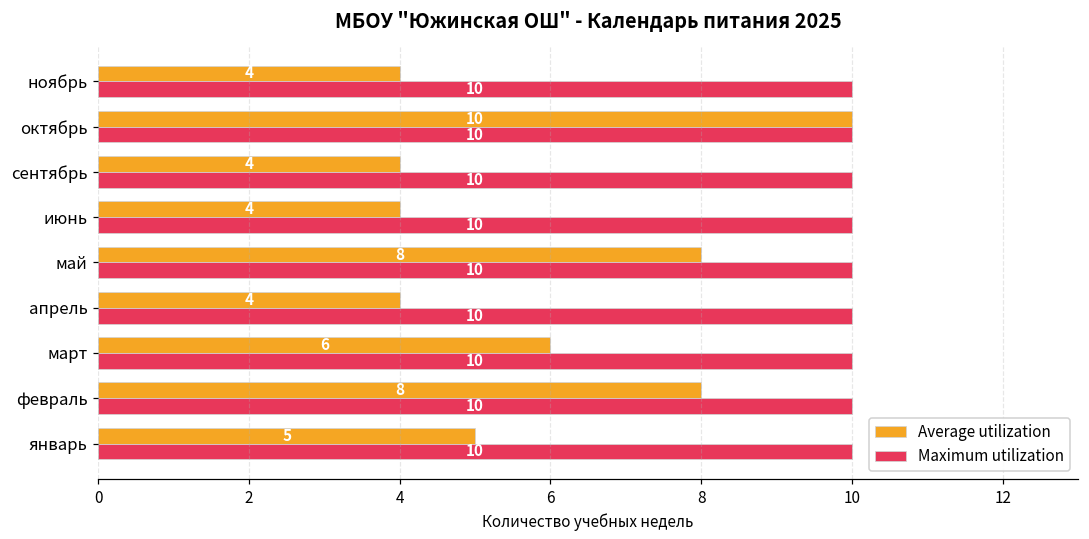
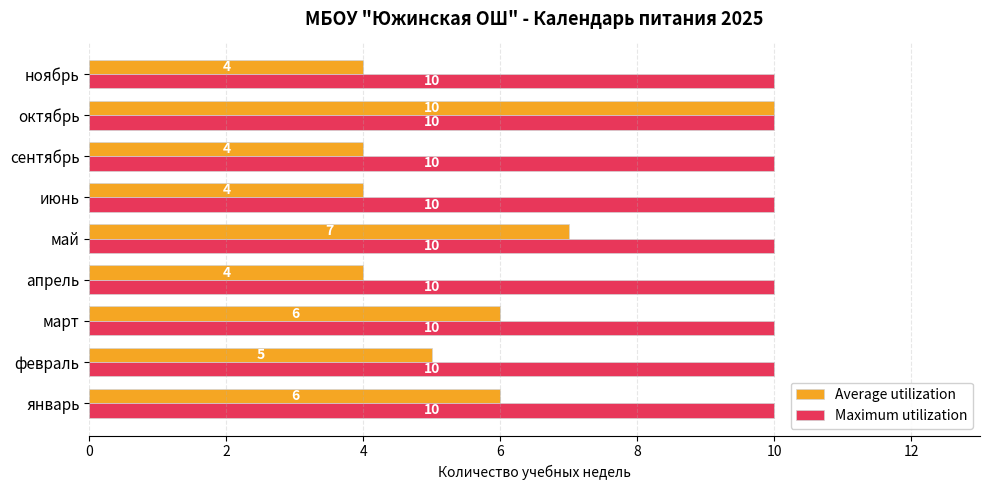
  {
    "Average utilization": {
      "ноябрь": 4,
      "октябрь": 10,
      "сентябрь": 4,
      "июнь": 4,
-     "май": 8,
+     "май": 7,
      "апрель": 4,
      "март": 6,
-     "февраль": 8,
-     "январь": 5
+     "февраль": 5,
+     "январь": 6
    },
    "Maximum utilization": {
      "ноябрь": 10,
      "октябрь": 10,
      "сентябрь": 10,
      "июнь": 10,
      "май": 10,
      "апрель": 10,
      "март": 10,
      "февраль": 10,
      "январь": 10
    }
  }
